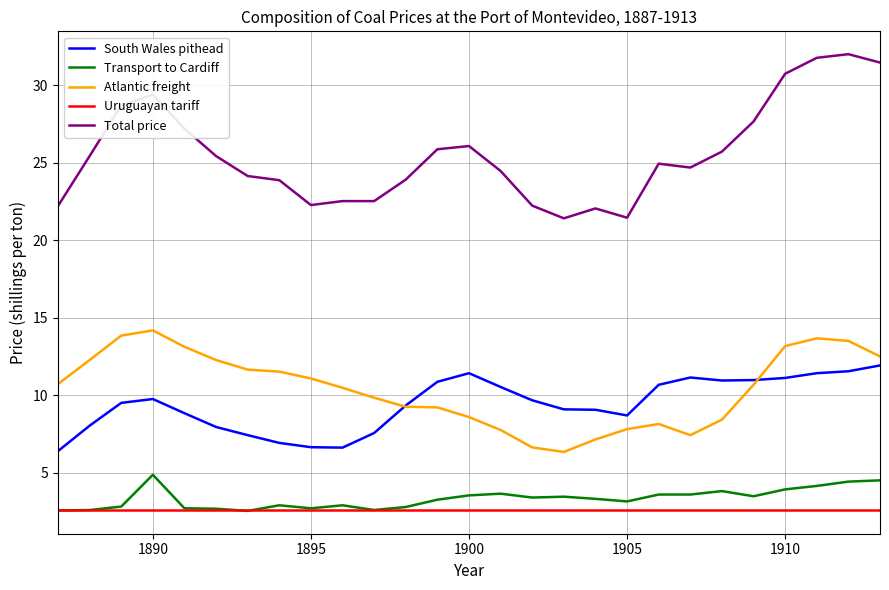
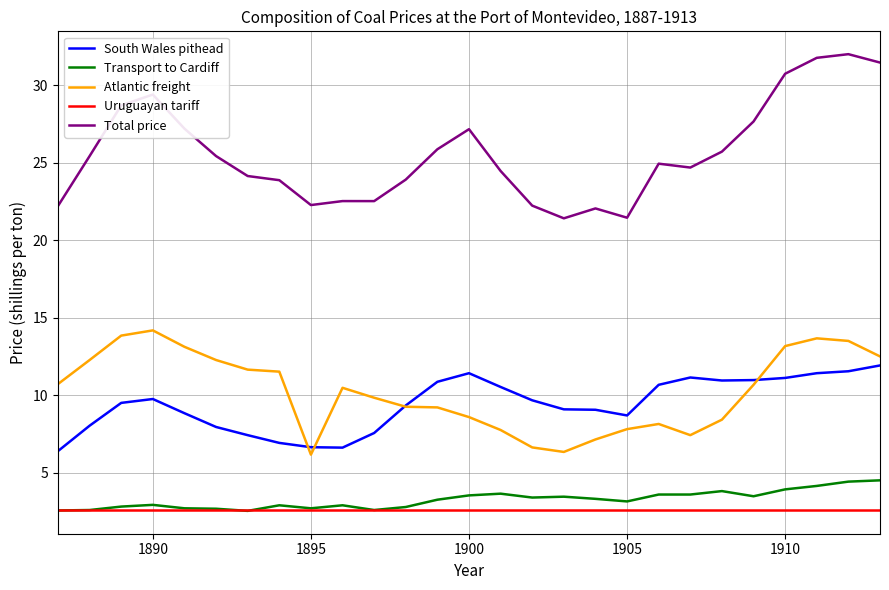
  {
    "South Wales pithead": {
      "1890": 9.8,
      "1895": 6.6,
      "1900": 11.4,
      "1905": 8.7,
      "1910": 11.1
    },
    "Transport to Cardiff": {
-     "1890": 4.9,
+     "1890": 2.9,
      "1900": 3.5,
      "1905": 3.1,
      "1910": 3.9
    },
    "Atlantic freight": {
      "1890": 14.2,
-     "1895": 11.1,
+     "1895": 6.2,
      "1900": 8.6,
      "1905": 7.8,
      "1910": 13.2
    },
    "Uruguayan tariff": {
      "1890": 2.6,
      "1900": 2.6,
      "1905": 2.6,
      "1910": 2.6
    },
    "Total price": {
      "1895": 22.3,
-     "1900": 26.1,
+     "1900": 27.2,
      "1905": 21.5,
      "1910": 30.7
    }
  }
